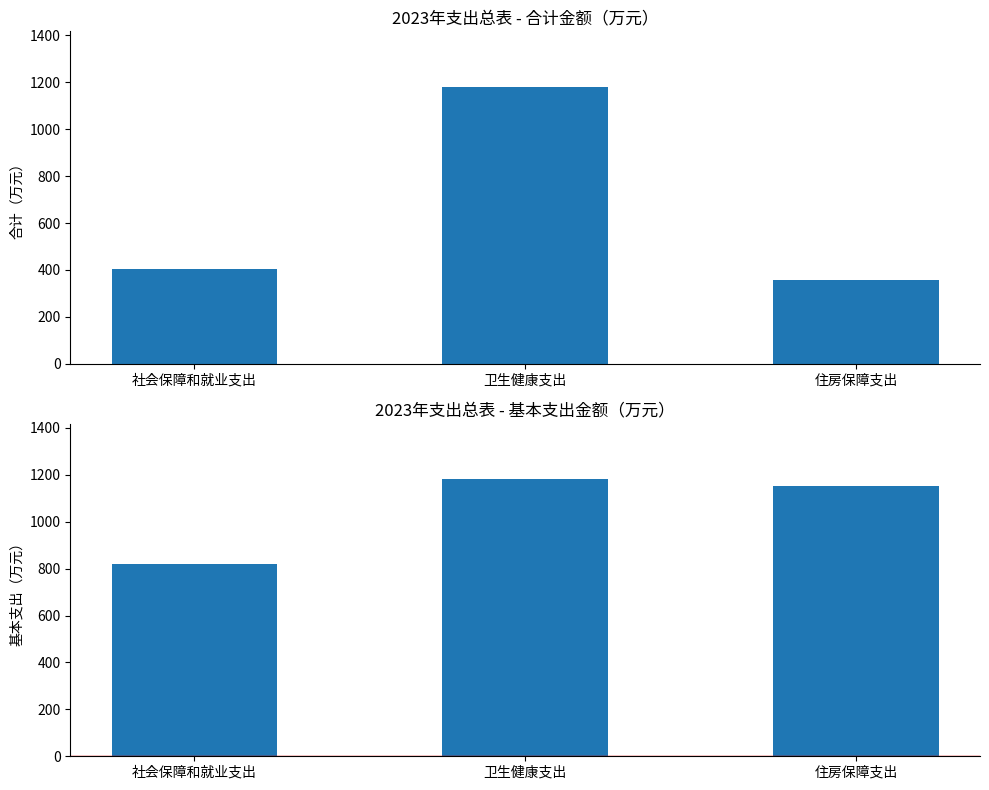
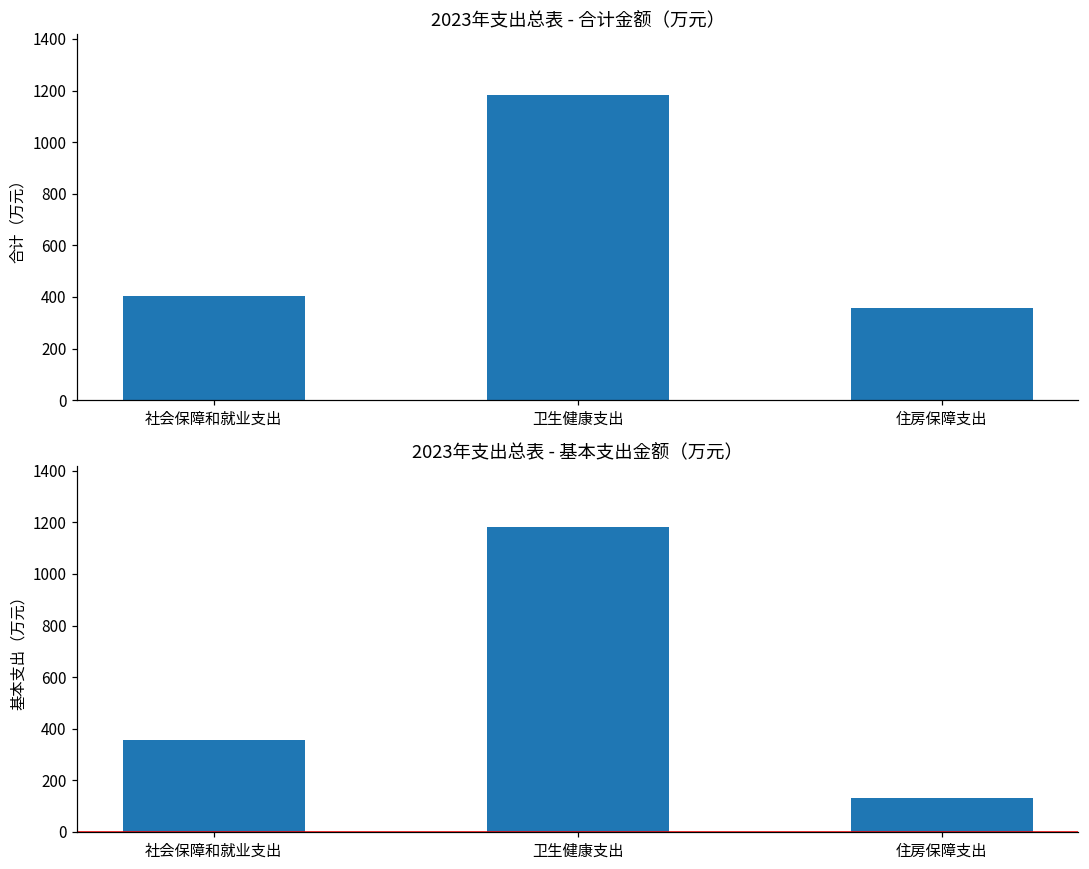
  {
    "2023年支出总表 - 合计金额（万元）": {
      "社会保障和就业支出": 400,
      "卫生健康支出": 1180,
      "住房保障支出": 360
    },
    "2023年支出总表 - 基本支出金额（万元）": {
-     "社会保障和就业支出": 820,
+     "社会保障和就业支出": 350,
      "卫生健康支出": 1180,
-     "住房保障支出": 1150
+     "住房保障支出": 130
    }
  }
